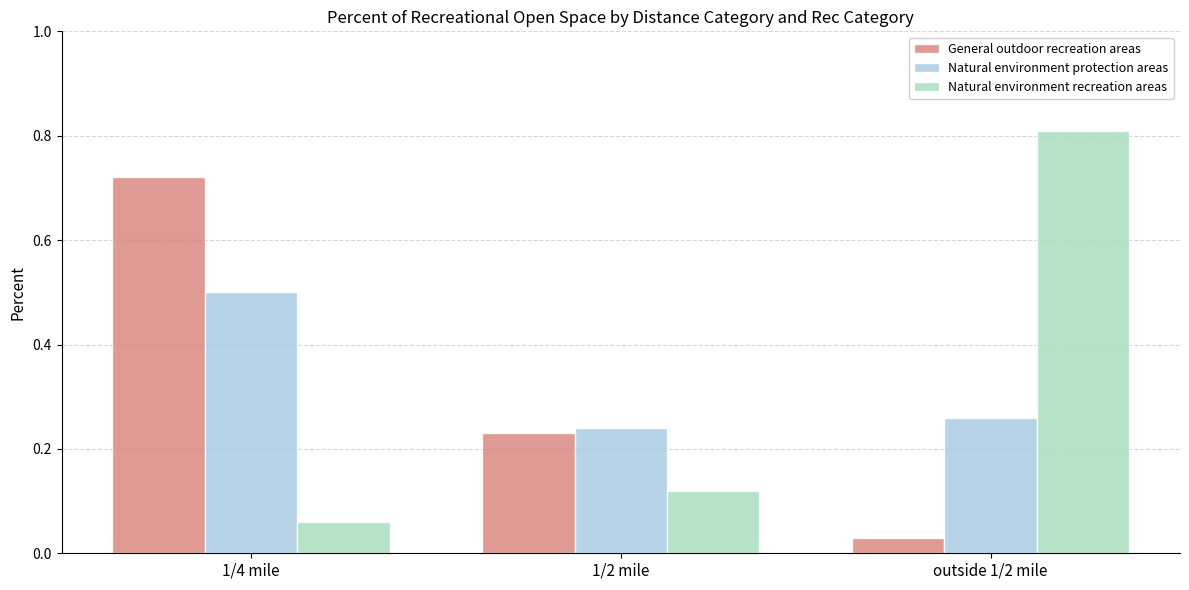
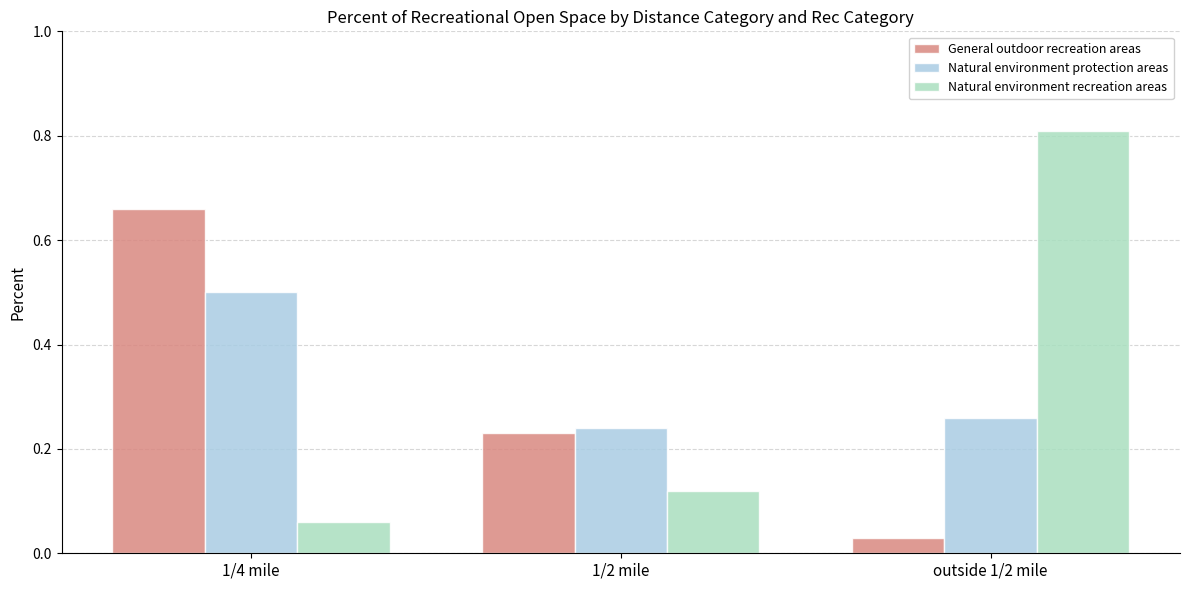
  {
    "General outdoor recreation areas": {
-     "1/4 mile": 0.72,
+     "1/4 mile": 0.66,
      "1/2 mile": 0.23,
      "outside 1/2 mile": 0.03
    }
  }
